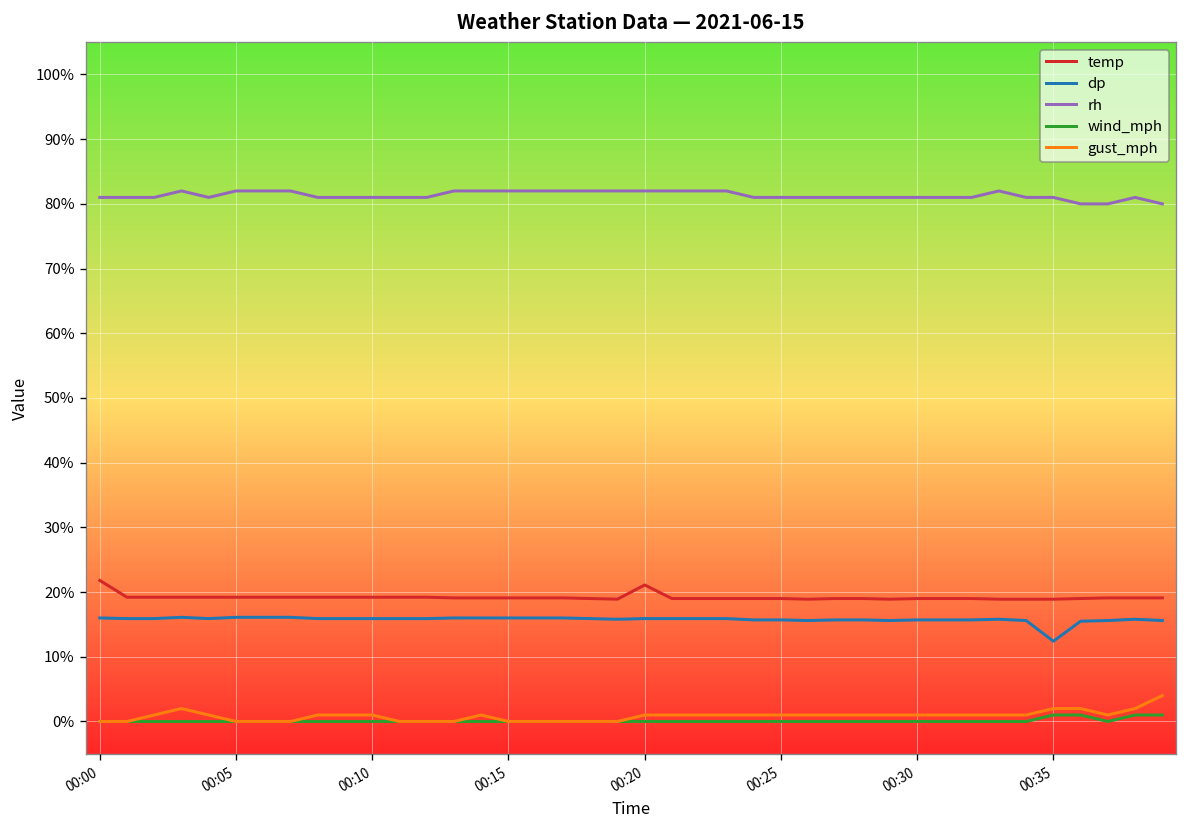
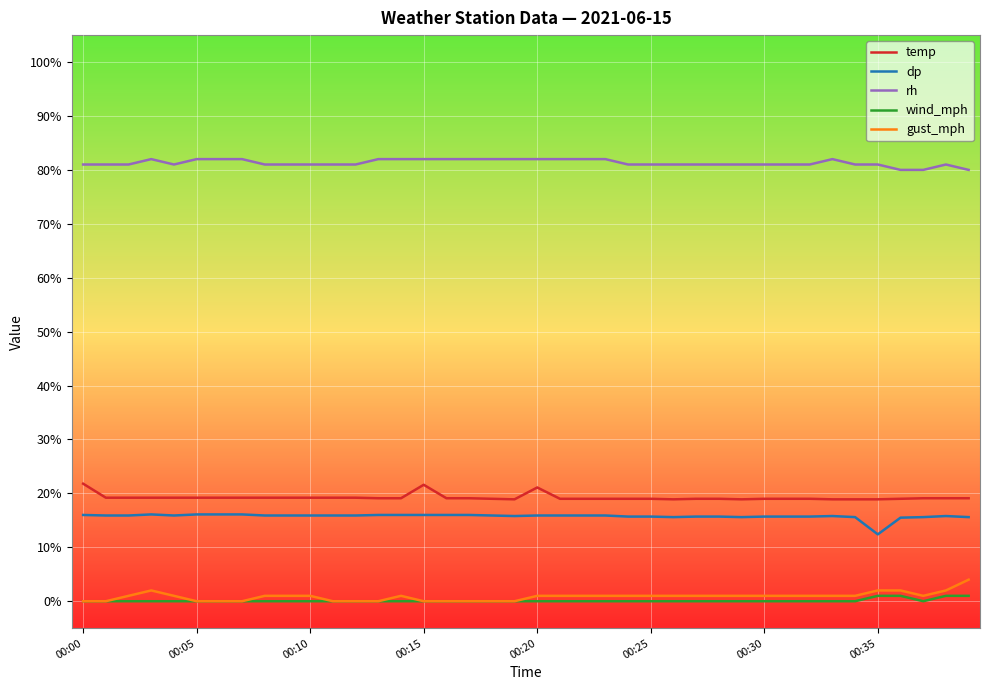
  {
    "temp": {
      "00:00": "22%",
      "00:05": "19%",
      "00:10": "19%",
-     "00:15": "19%",
+     "00:15": "22%",
      "00:20": "21%",
      "00:25": "19%",
      "00:30": "19%",
      "00:35": "19%"
    },
    "dp": {
      "00:00": "16%",
      "00:05": "16%",
      "00:10": "16%",
      "00:15": "16%",
      "00:20": "16%",
      "00:25": "16%",
      "00:30": "16%",
      "00:35": "12%"
    },
    "rh": {
      "00:00": "81%",
      "00:05": "82%",
      "00:10": "81%",
      "00:15": "82%",
      "00:20": "82%",
      "00:25": "81%",
      "00:30": "81%",
      "00:35": "81%"
    },
    "wind_mph": {
      "00:10": "0%",
      "00:20": "0%",
      "00:25": "0%",
      "00:30": "0%",
      "00:35": "1%"
    },
    "gust_mph": {
      "00:10": "1%",
      "00:20": "1%",
      "00:25": "1%",
      "00:30": "1%",
      "00:35": "2%"
    }
  }
